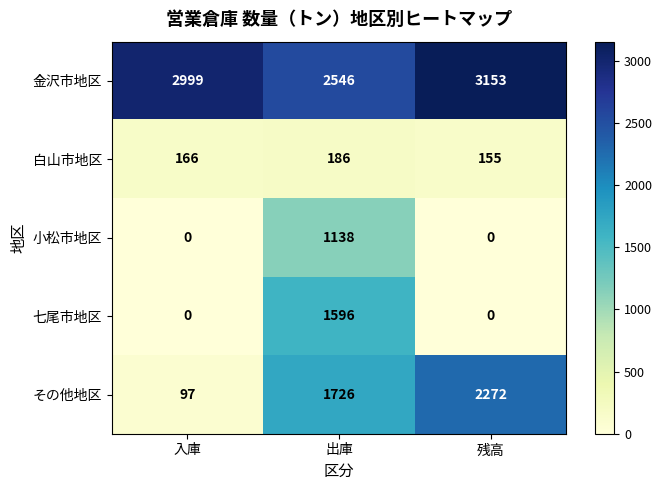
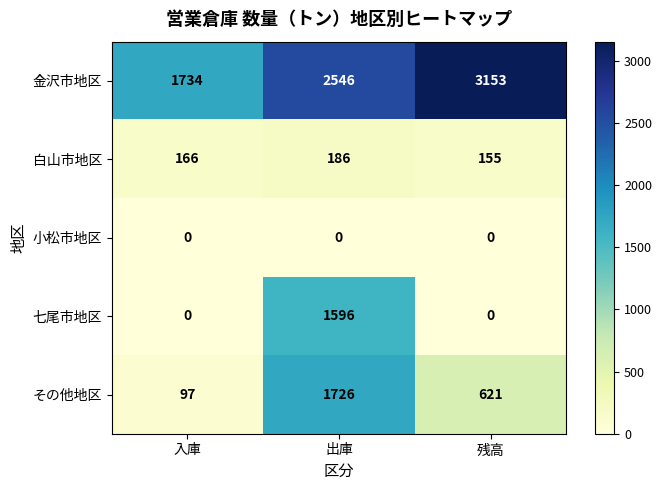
  {
    "金沢市地区": {
-     "入庫": 2999,
+     "入庫": 1734,
      "出庫": 2546,
      "残高": 3153
    },
    "白山市地区": {
      "入庫": 166,
      "出庫": 186,
      "残高": 155
    },
    "小松市地区": {
      "入庫": 0,
-     "出庫": 1138,
+     "出庫": 0,
      "残高": 0
    },
    "七尾市地区": {
      "入庫": 0,
      "出庫": 1596,
      "残高": 0
    },
    "その他地区": {
      "入庫": 97,
      "出庫": 1726,
-     "残高": 2272
+     "残高": 621
    }
  }
